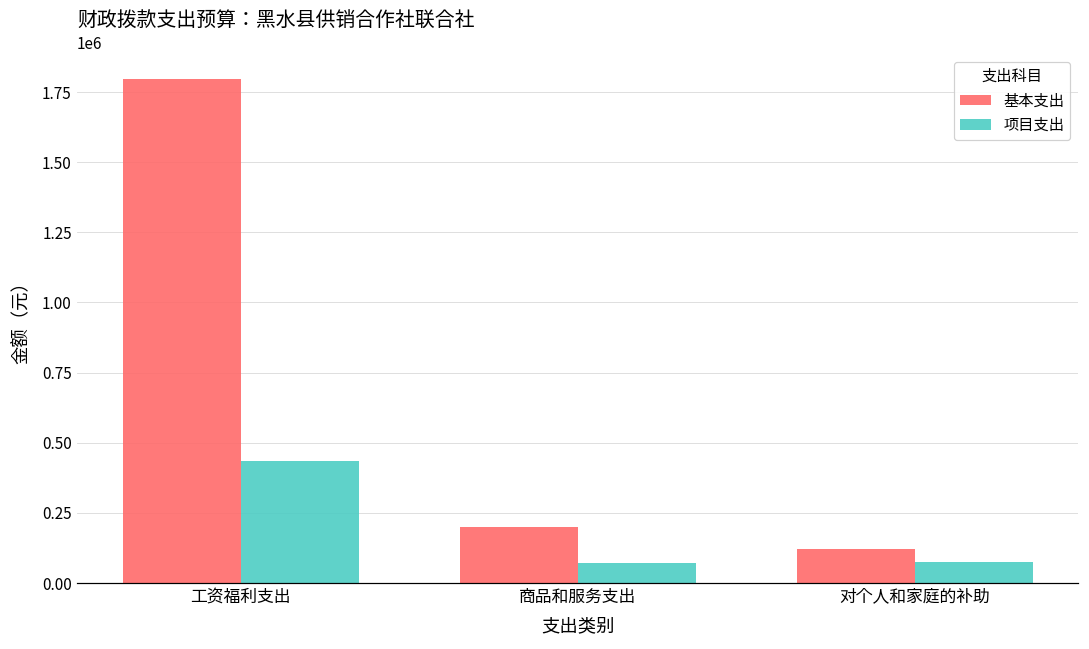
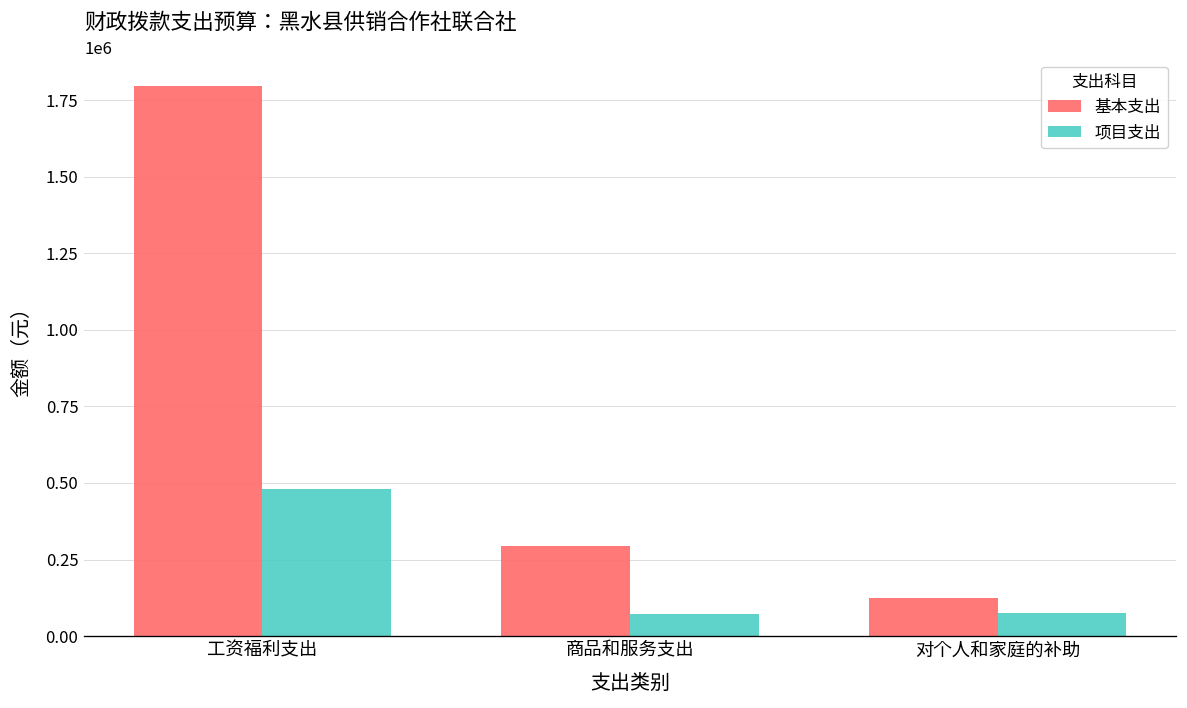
  {
    "基本支出": {
      "工资福利支出": 1800000,
-     "商品和服务支出": 200000,
+     "商品和服务支出": 290000,
      "对个人和家庭的补助": 120000
    },
    "项目支出": {
-     "工资福利支出": 430000,
+     "工资福利支出": 480000,
      "商品和服务支出": 70000,
      "对个人和家庭的补助": 70000
    }
  }
